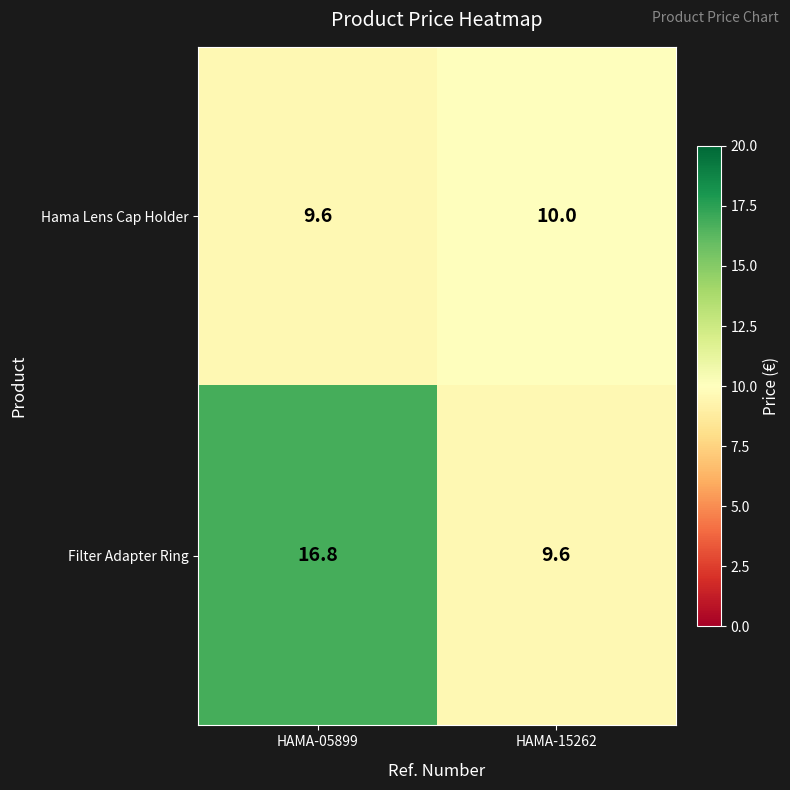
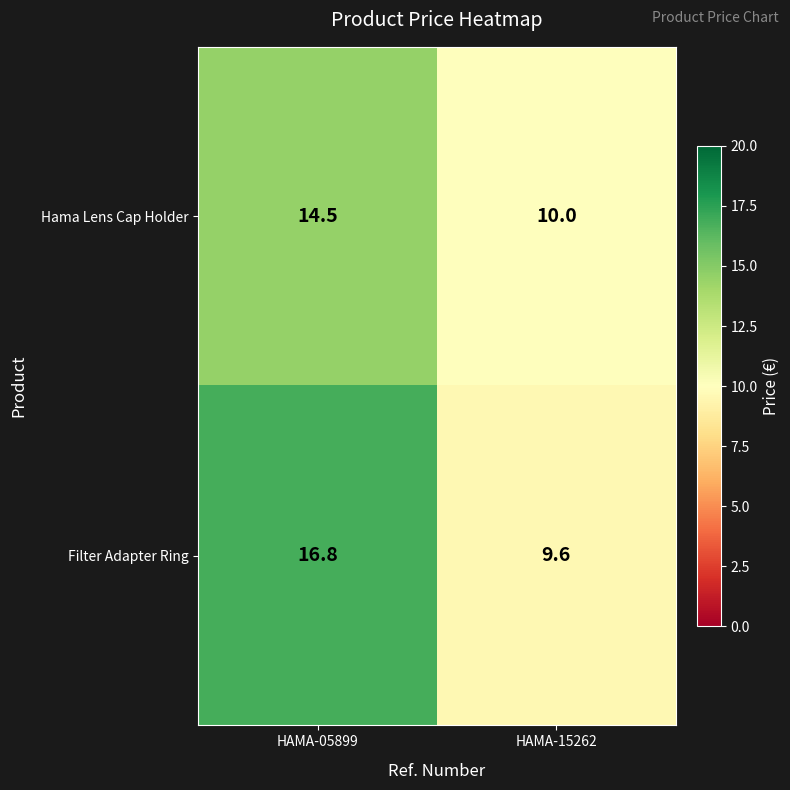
  {
    "Hama Lens Cap Holder": {
-     "HAMA-05899": 9.6,
+     "HAMA-05899": 14.5,
      "HAMA-15262": 10.0
    },
    "Filter Adapter Ring": {
      "HAMA-05899": 16.8,
      "HAMA-15262": 9.6
    }
  }
